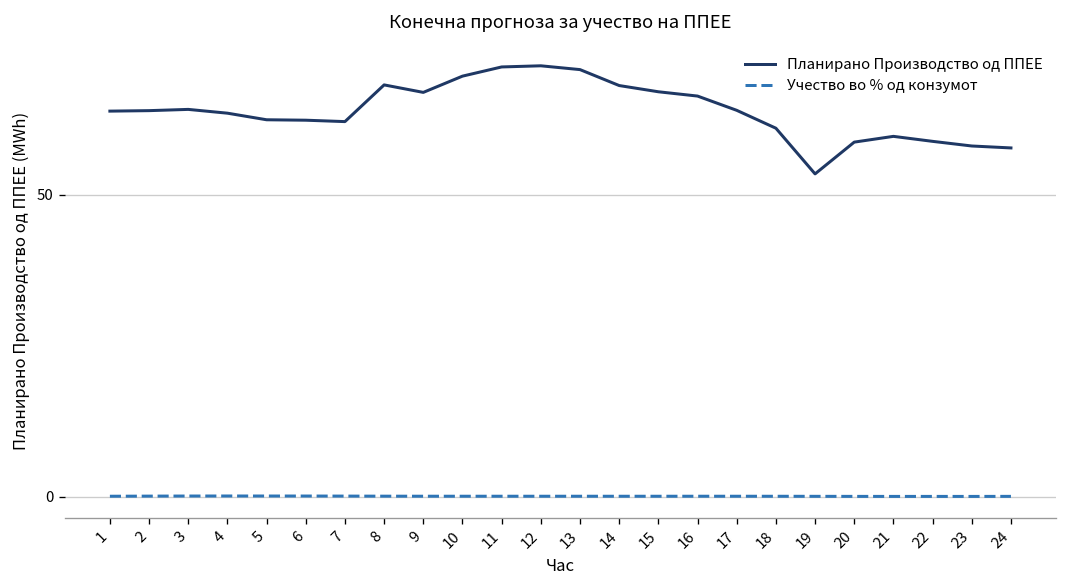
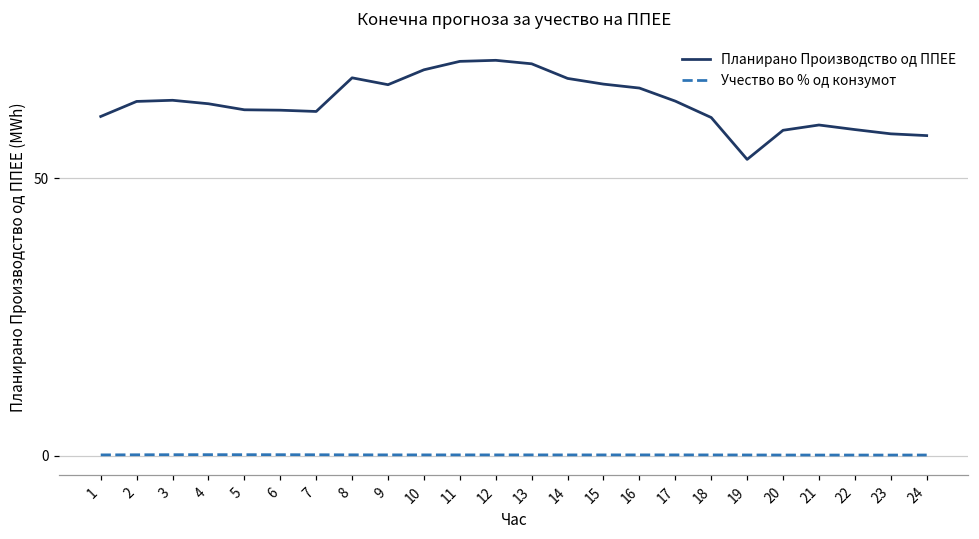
  {
    "Планирано Производство од ППЕЕ": {
-     "1": 64,
+     "1": 61,
      "2": 64,
      "3": 64,
      "4": 63,
      "5": 62,
      "6": 62,
      "7": 62,
      "8": 68,
      "9": 67,
      "10": 70,
      "11": 71,
      "12": 71,
      "13": 71,
      "14": 68,
      "15": 67,
      "16": 66,
      "17": 64,
      "18": 61,
      "19": 53,
      "20": 59,
      "21": 60,
      "22": 59,
      "23": 58,
      "24": 58
    },
    "Учество во % од конзумот": {
      "1": 0,
      "2": 0,
      "3": 0,
      "4": 0,
      "5": 0,
      "6": 0,
      "7": 0,
      "8": 0,
      "9": 0,
      "10": 0,
      "11": 0,
      "12": 0,
      "13": 0,
      "14": 0,
      "15": 0,
      "16": 0,
      "17": 0,
      "18": 0,
      "19": 0,
      "20": 0,
      "21": 0,
      "22": 0,
      "23": 0,
      "24": 0
    }
  }
